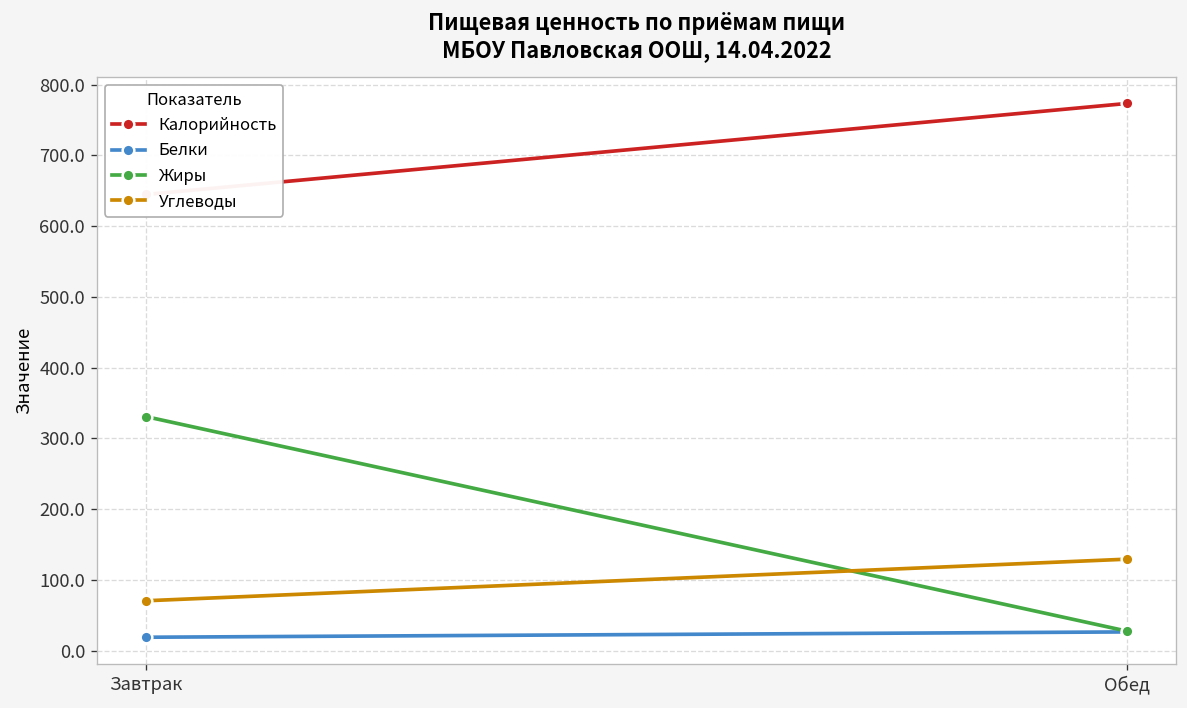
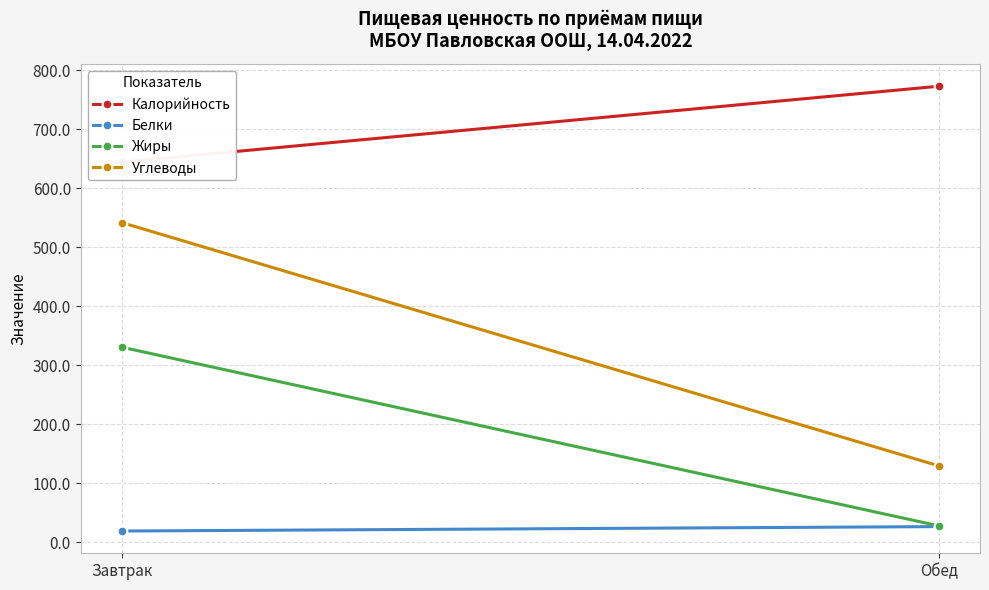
  {
    "Калорийность": {
      "Обед": 770
    },
    "Белки": {
      "Завтрак": 20
    },
    "Жиры": {
      "Завтрак": 330
    },
    "Углеводы": {
-     "Завтрак": 70,
+     "Завтрак": 540,
      "Обед": 130
    }
  }
